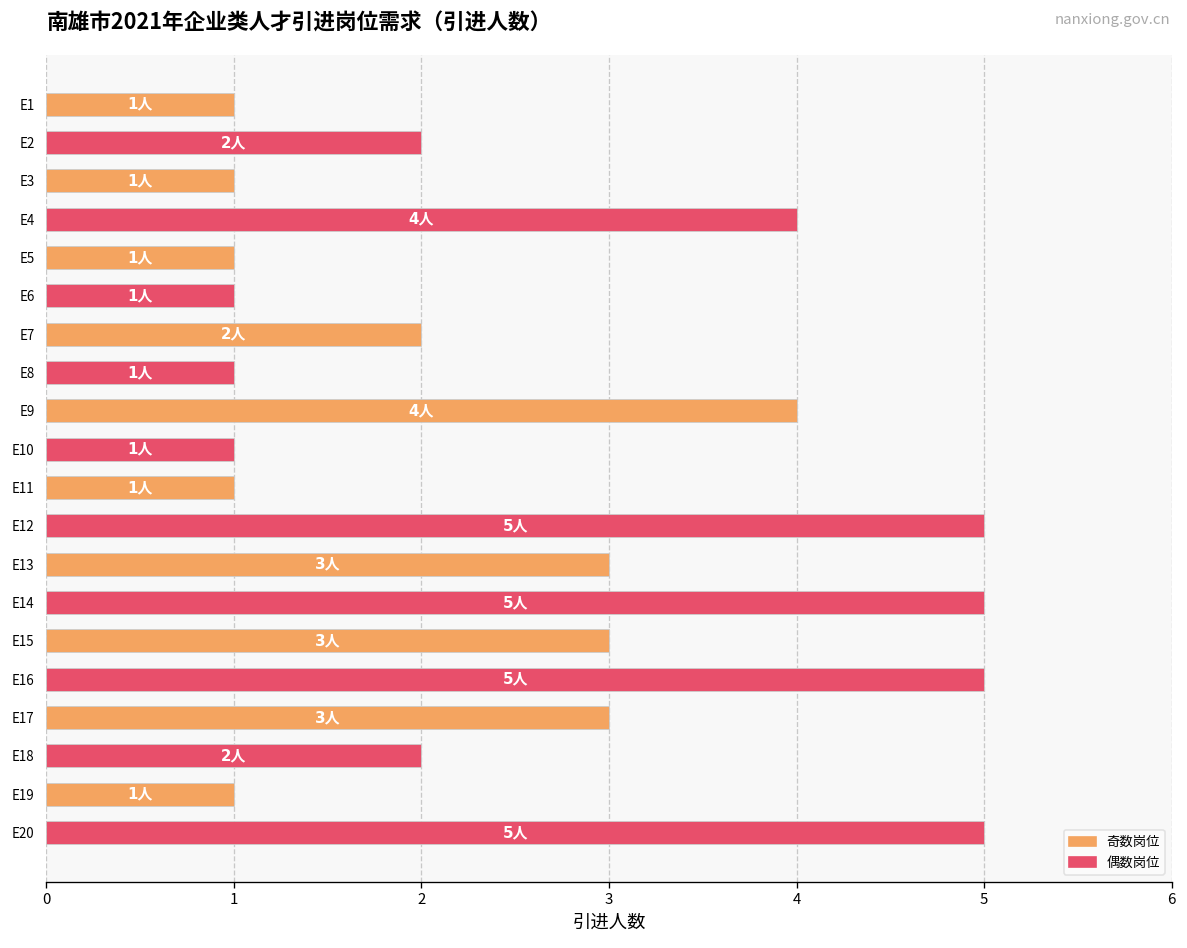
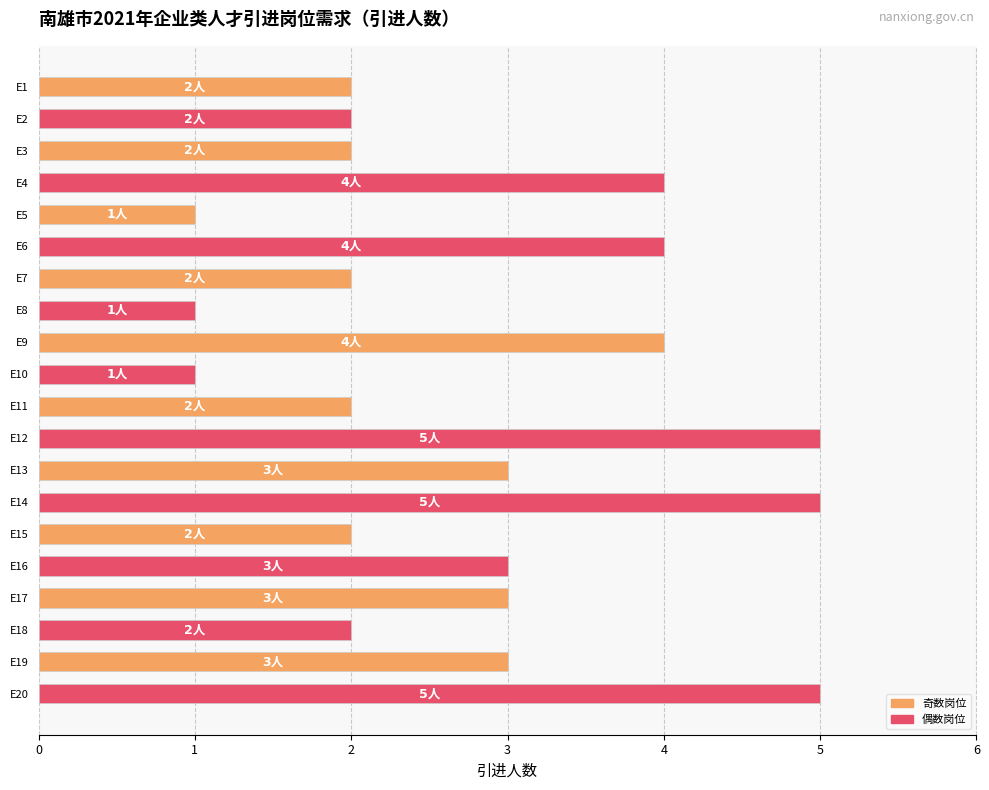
  {
-   "E1": "1人",
+   "E1": "2人",
    "E2": "2人",
-   "E3": "1人",
+   "E3": "2人",
    "E4": "4人",
    "E5": "1人",
-   "E6": "1人",
+   "E6": "4人",
    "E7": "2人",
    "E8": "1人",
    "E9": "4人",
    "E10": "1人",
-   "E11": "1人",
+   "E11": "2人",
    "E12": "5人",
    "E13": "3人",
    "E14": "5人",
-   "E15": "3人",
-   "E16": "5人",
+   "E15": "2人",
+   "E16": "3人",
    "E17": "3人",
    "E18": "2人",
-   "E19": "1人",
+   "E19": "3人",
    "E20": "5人"
  }
